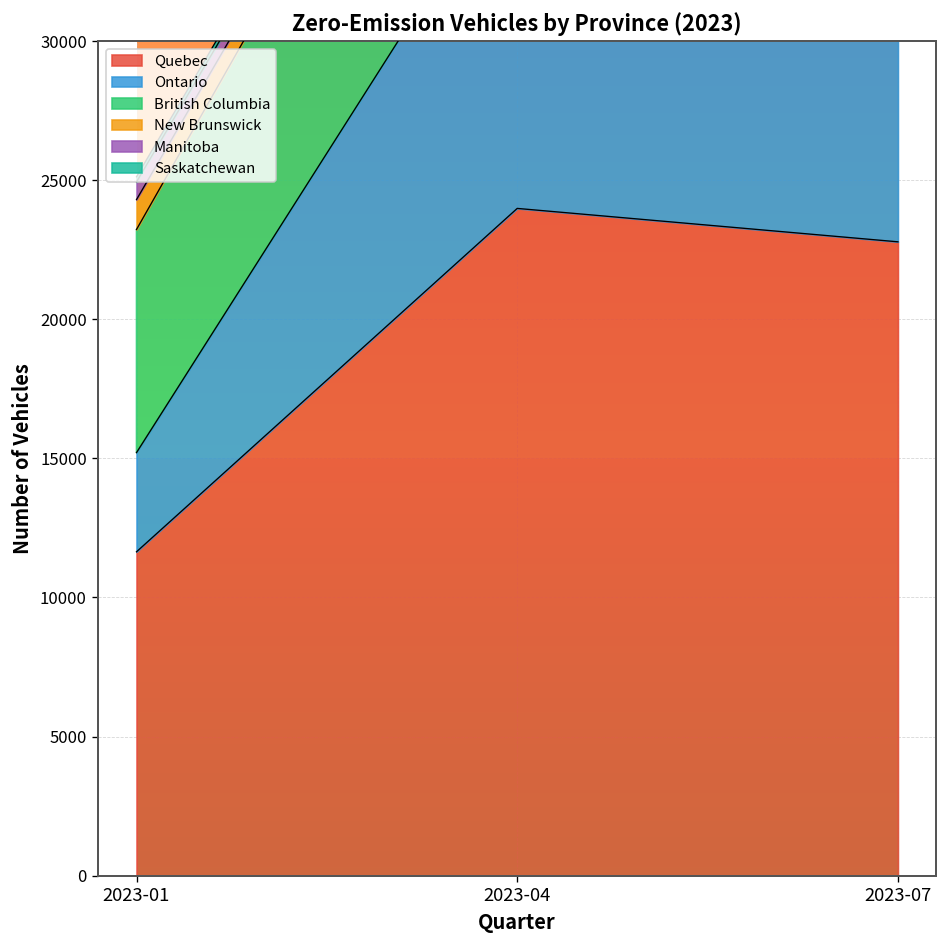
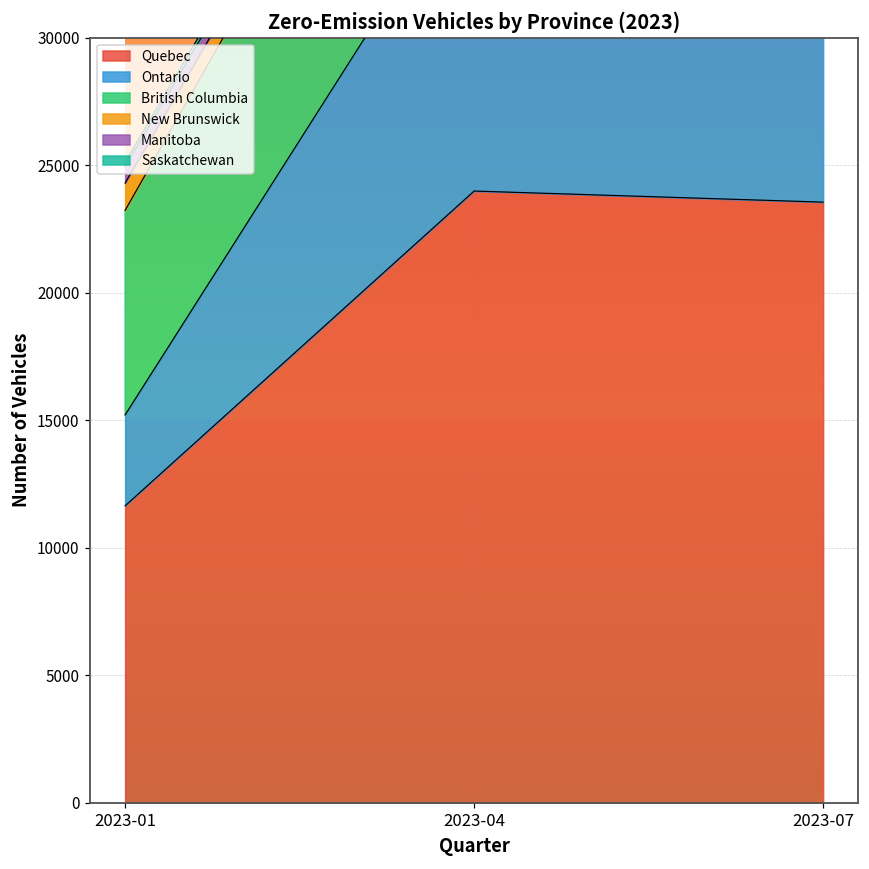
  {
    "Quebec": {
      "2023-01": 11600,
      "2023-04": 24000,
-     "2023-07": 22800
+     "2023-07": 23600
    },
    "Ontario": {
      "2023-01": 3600
    },
    "New Brunswick": {
      "2023-01": 1100
    }
  }
